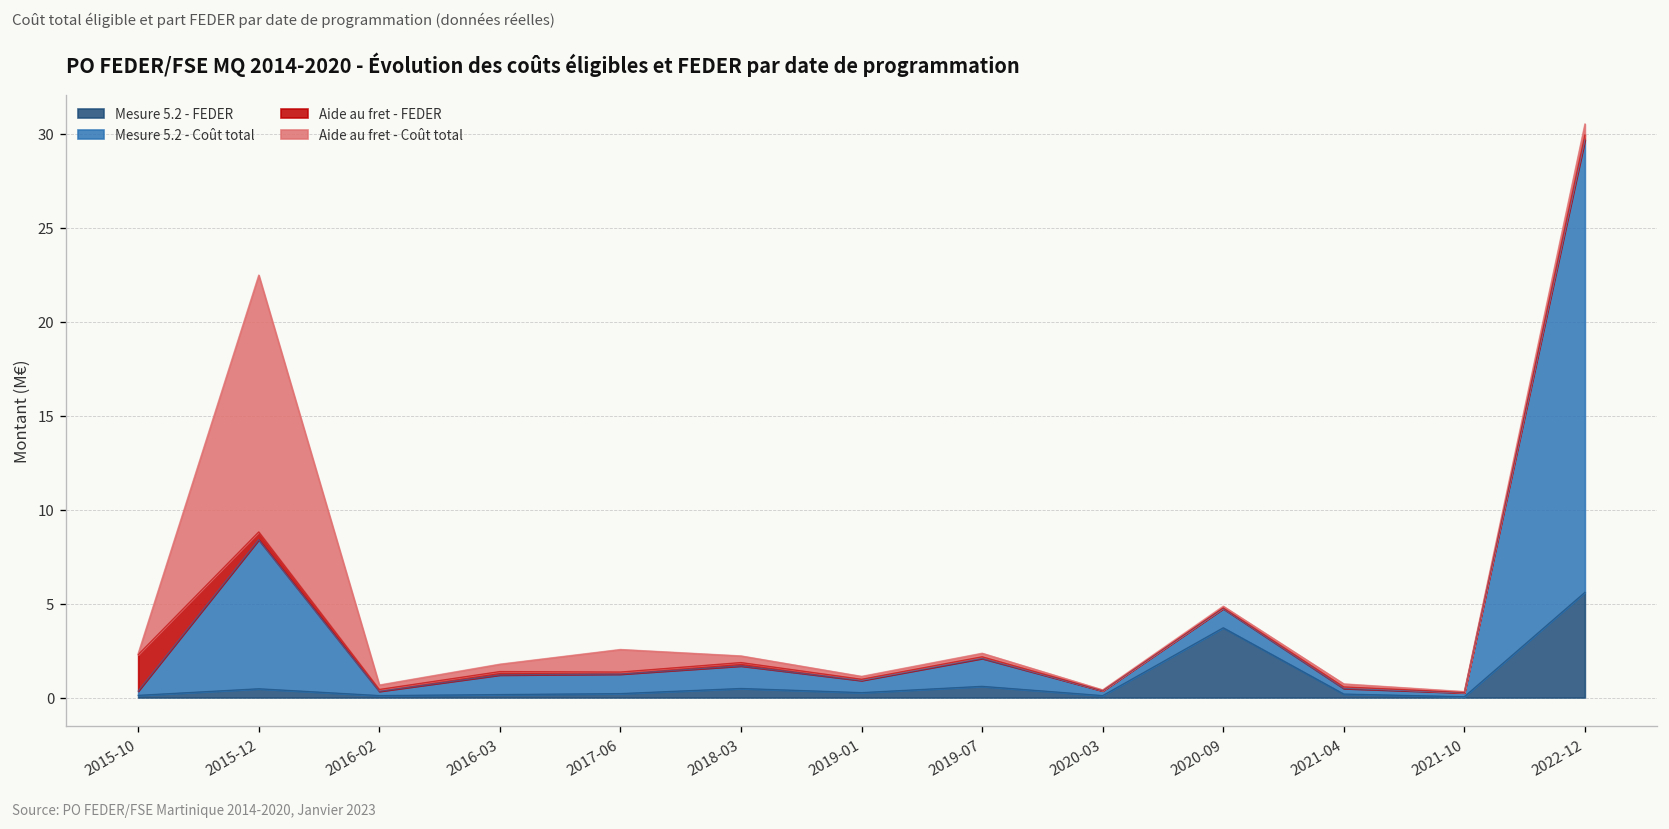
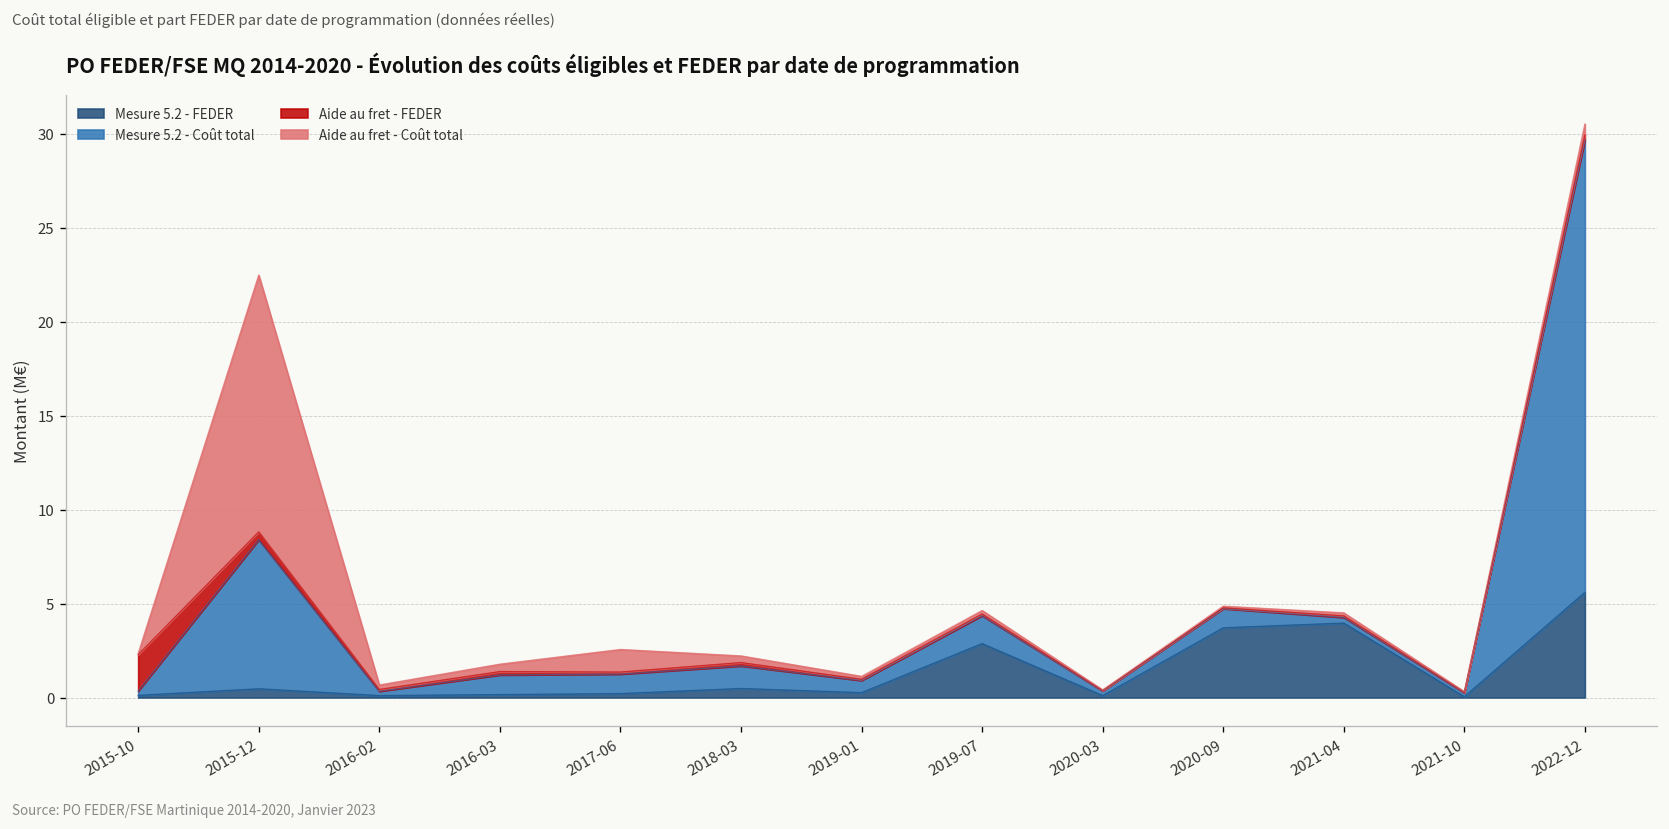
  {
    "Mesure 5.2 - FEDER": {
      "2015-10": 0.1,
      "2015-12": 0.5,
      "2016-02": 0.1,
      "2016-03": 0.2,
      "2017-06": 0.2,
      "2018-03": 0.5,
      "2019-01": 0.3,
-     "2019-07": 0.6,
+     "2019-07": 2.9,
      "2020-03": 0.1,
      "2020-09": 3.7,
-     "2021-04": 0.2,
+     "2021-04": 4.0,
      "2021-10": 0.0,
      "2022-12": 5.6
    },
    "Mesure 5.2 - Coût total": {
      "2015-10": 0.2,
      "2015-12": 7.9,
      "2016-03": 1.0,
      "2018-03": 1.2,
      "2022-12": 24.1
    },
    "Aide au fret - FEDER": {
      "2015-12": 0.4,
      "2016-03": 0.2,
      "2018-03": 0.2,
      "2022-12": 0.3
    },
    "Aide au fret - Coût total": {
      "2015-12": 13.7,
      "2016-02": 0.2,
      "2016-03": 0.4,
      "2017-06": 1.2,
      "2018-03": 0.4,
      "2019-07": 0.2,
      "2021-04": 0.2,
      "2022-12": 0.6
    }
  }
